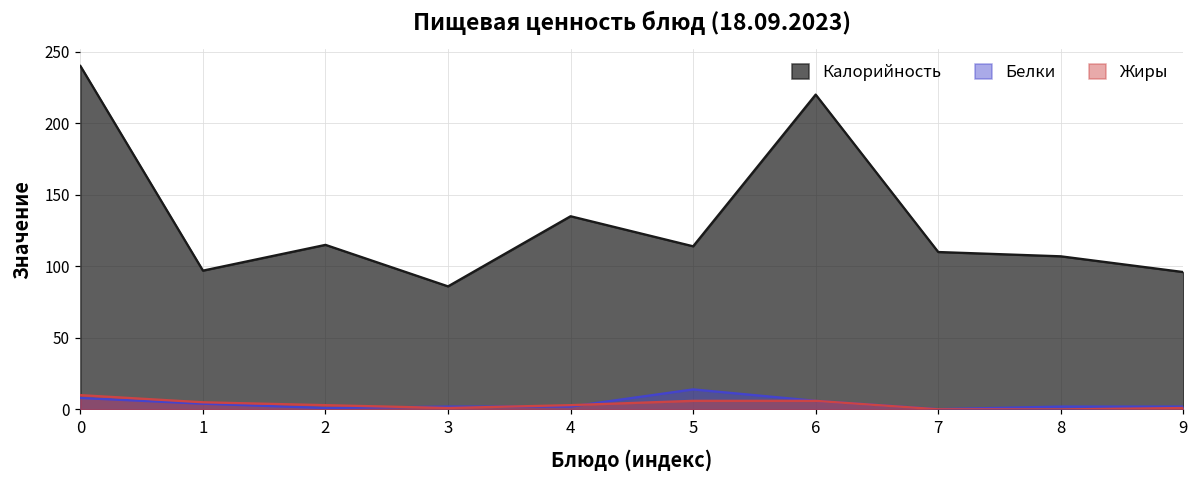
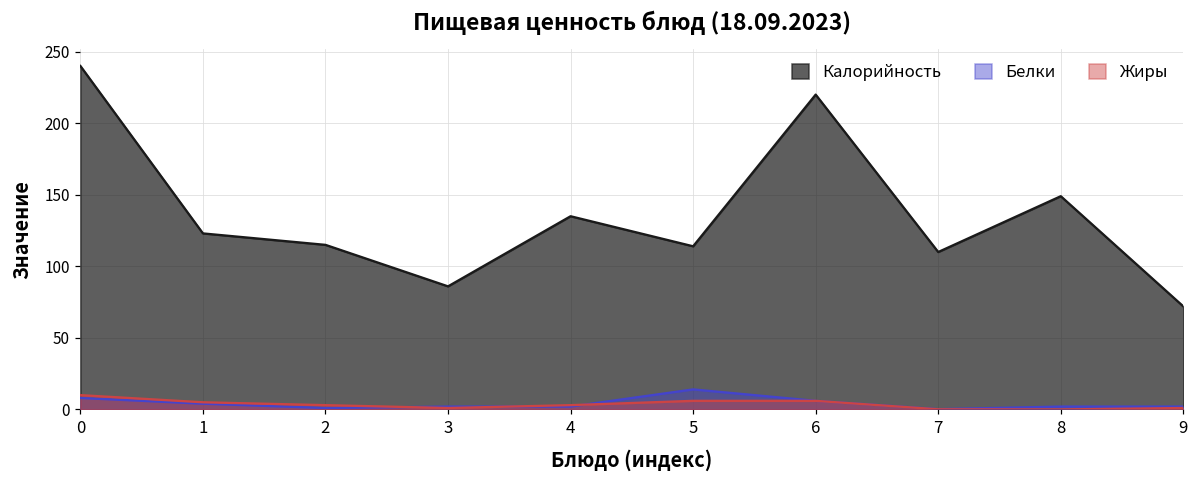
  {
    "Калорийность": {
      "0": 240,
-     "1": 97,
+     "1": 123,
      "2": 115,
      "3": 86,
      "4": 135,
      "5": 114,
      "6": 220,
      "7": 110,
-     "8": 107,
-     "9": 96
+     "8": 149,
+     "9": 72
    },
    "Белки": {
      "0": 8,
      "2": 1,
      "5": 14,
      "8": 2
    },
    "Жиры": {
      "0": 10,
      "2": 3,
      "5": 6,
      "8": 0
    }
  }
